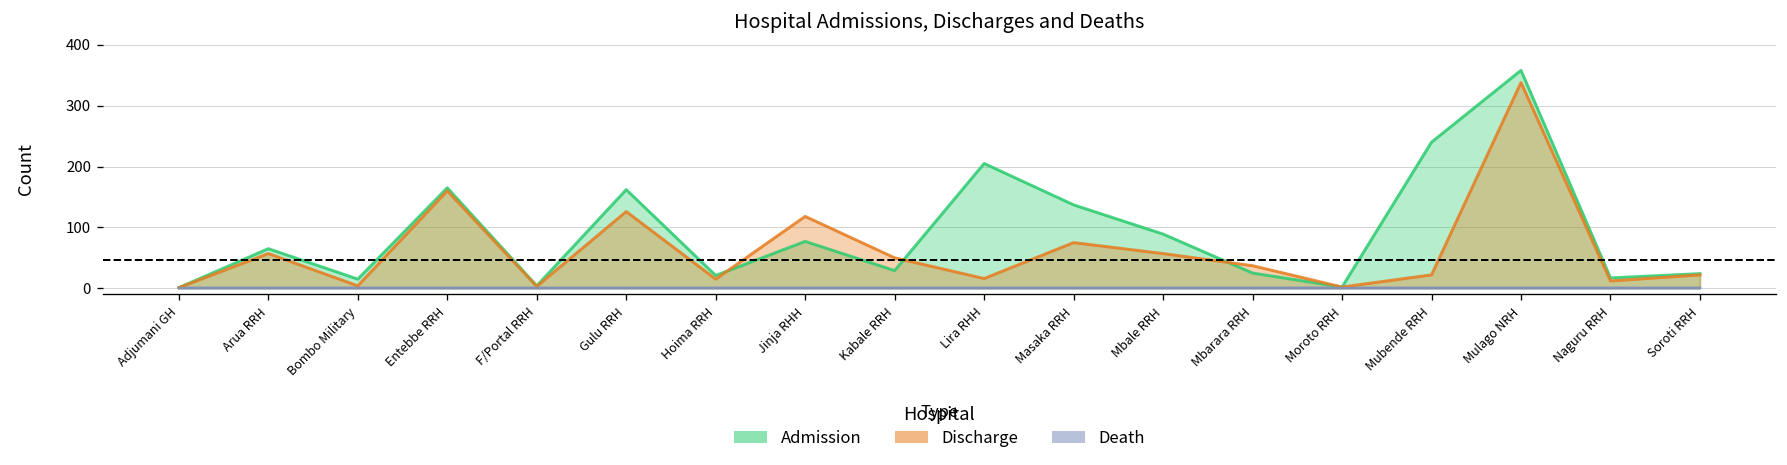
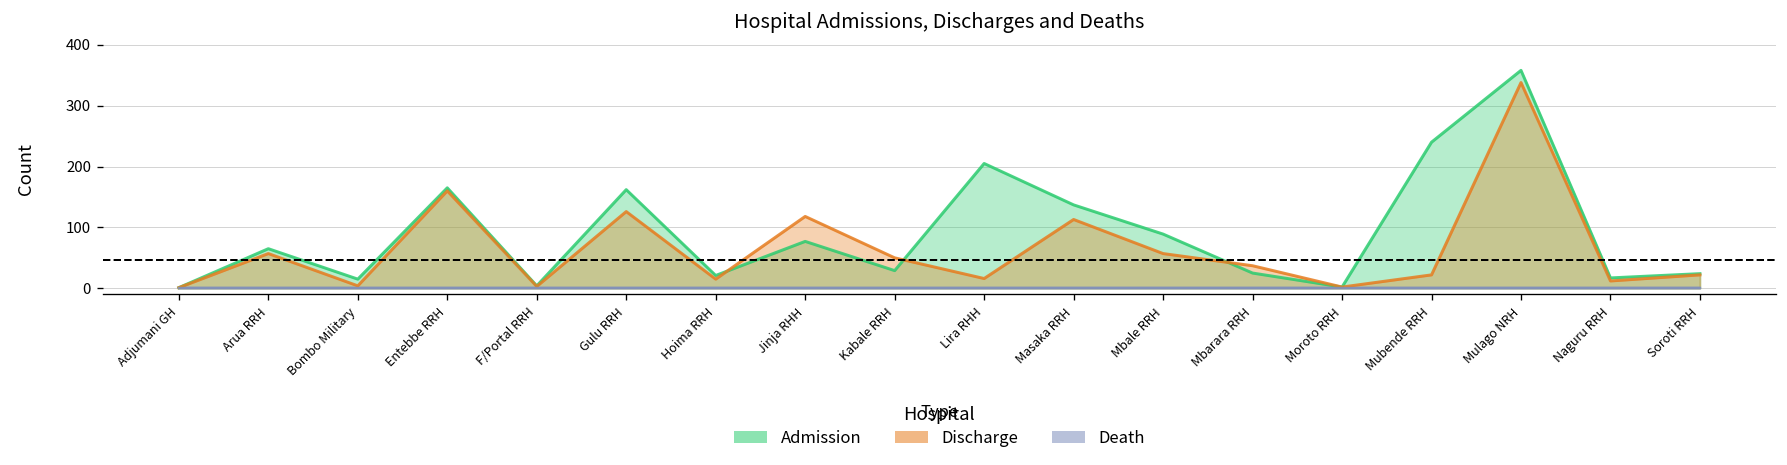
  {
    "Admission": {
      "Arua RRH": 70,
      "Bombo Military": 20,
      "Gulu RRH": 160,
      "Hoima RRH": 20,
      "Jinja RHH": 80,
      "Kabale RRH": 30,
      "Lira RHH": 210,
      "Masaka RRH": 140,
      "Mbale RRH": 90,
      "Mbarara RRH": 30,
      "Mubende RRH": 240,
      "Mulago NRH": 360,
      "Naguru RRH": 20
    },
    "Discharge": {
      "Arua RRH": 60,
      "Gulu RRH": 130,
      "Hoima RRH": 20,
      "Jinja RHH": 120,
      "Kabale RRH": 50,
      "Lira RHH": 20,
-     "Masaka RRH": 80,
+     "Masaka RRH": 110,
      "Mbale RRH": 60,
      "Mbarara RRH": 40,
      "Mubende RRH": 20,
      "Mulago NRH": 340,
      "Naguru RRH": 10
    }
  }
